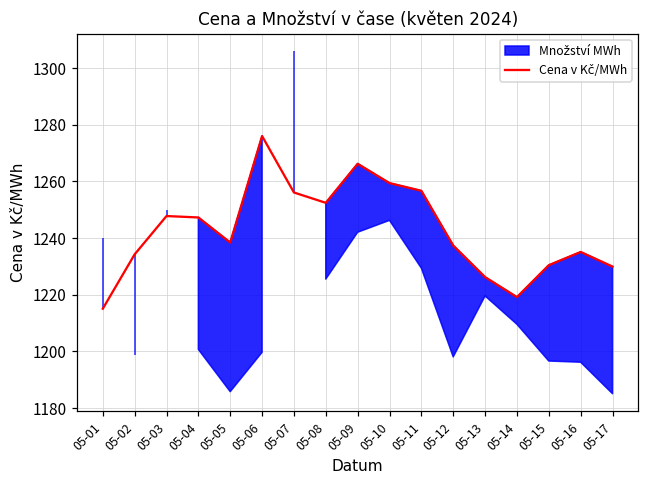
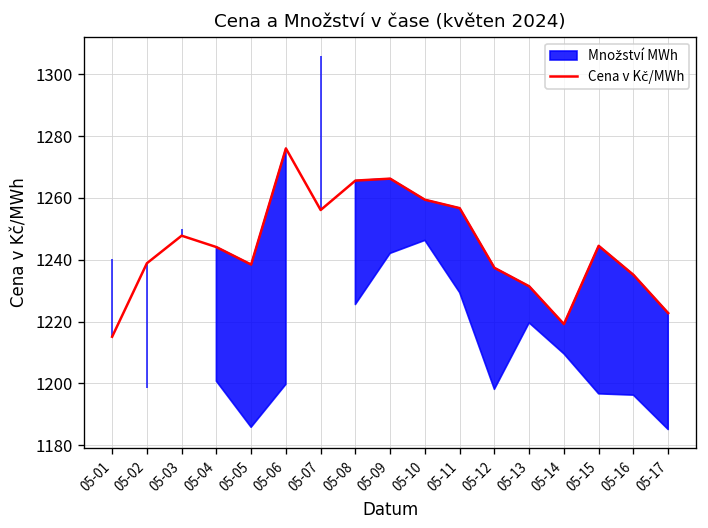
  {
    "05-01": 1215,
-   "05-02": 1234,
+   "05-02": 1239,
    "05-03": 1248,
-   "05-04": 1247,
+   "05-04": 1244,
    "05-05": 1238,
    "05-06": 1276,
    "05-07": 1256,
-   "05-08": 1252,
+   "05-08": 1266,
    "05-09": 1266,
    "05-10": 1259,
    "05-11": 1257,
    "05-12": 1237,
-   "05-13": 1226,
+   "05-13": 1231,
    "05-14": 1219,
-   "05-15": 1230,
+   "05-15": 1244,
    "05-16": 1235,
-   "05-17": 1230
+   "05-17": 1223
  }
